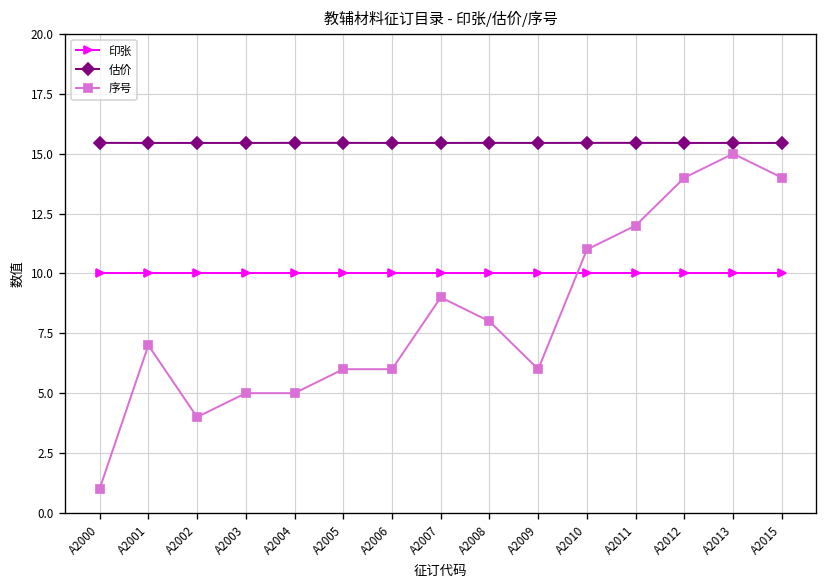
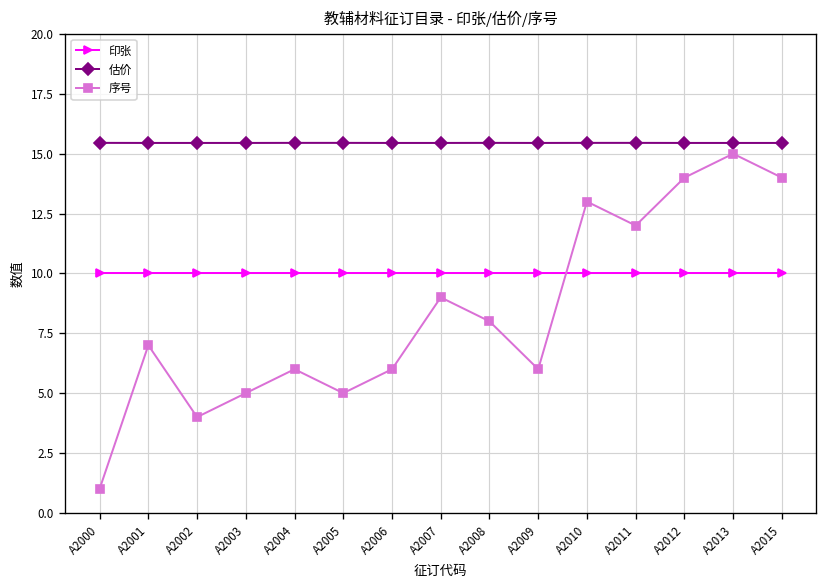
  {
    "印张": {
      "A2000": 10,
      "A2001": 10,
      "A2002": 10,
      "A2003": 10,
      "A2004": 10,
      "A2005": 10,
      "A2006": 10,
      "A2007": 10,
      "A2008": 10,
      "A2009": 10,
      "A2010": 10,
      "A2011": 10,
      "A2012": 10,
      "A2013": 10,
      "A2015": 10
    },
    "估价": {
      "A2000": 15.5,
      "A2001": 15.5,
      "A2002": 15.5,
      "A2003": 15.5,
      "A2004": 15.5,
      "A2005": 15.5,
      "A2006": 15.5,
      "A2007": 15.5,
      "A2008": 15.5,
      "A2009": 15.5,
      "A2010": 15.5,
      "A2011": 15.5,
      "A2012": 15.5,
      "A2013": 15.5,
      "A2015": 15.5
    },
    "序号": {
      "A2000": 1,
      "A2001": 7,
      "A2002": 4,
      "A2003": 5,
-     "A2004": 5,
-     "A2005": 6,
+     "A2004": 6,
+     "A2005": 5,
      "A2006": 6,
      "A2007": 9,
      "A2008": 8,
      "A2009": 6,
-     "A2010": 11,
+     "A2010": 13,
      "A2011": 12,
      "A2012": 14,
      "A2013": 15,
      "A2015": 14
    }
  }
